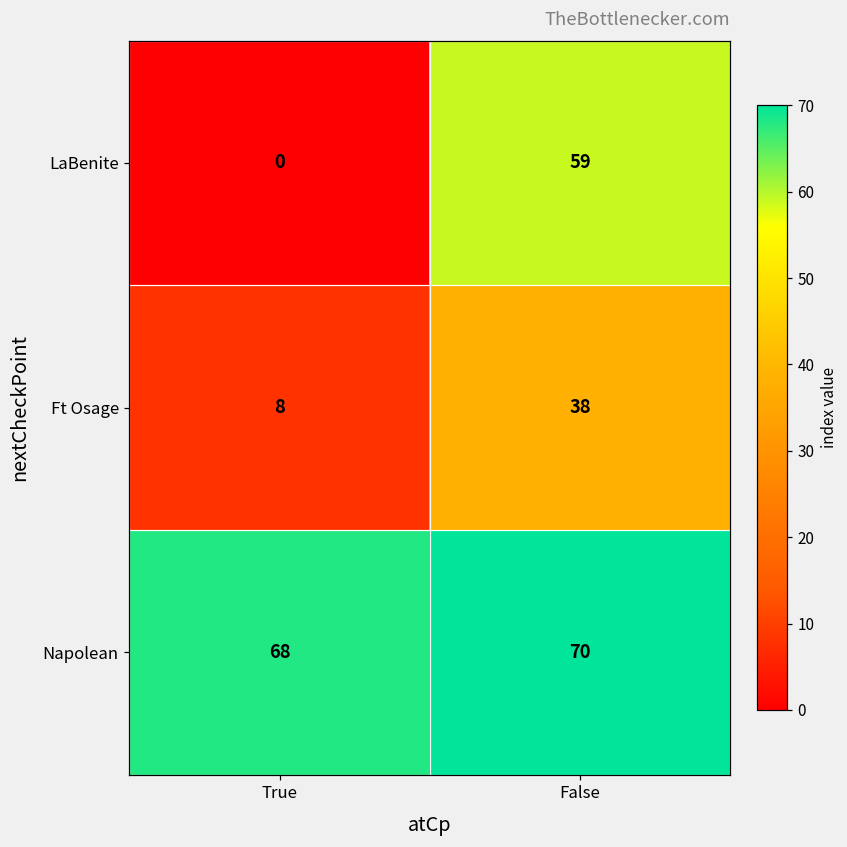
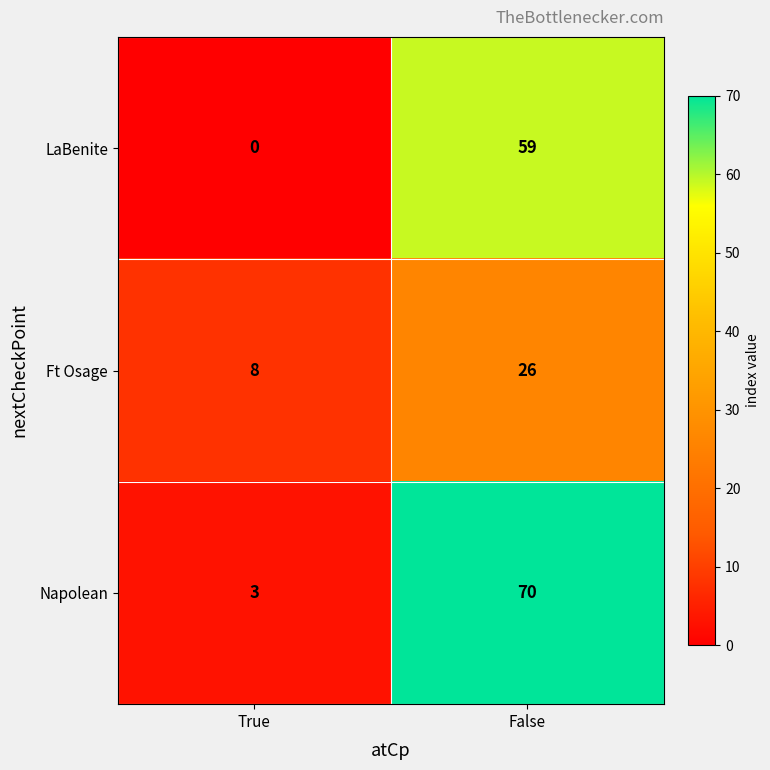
  {
    "LaBenite": {
      "True": 0,
      "False": 59
    },
    "Ft Osage": {
      "True": 8,
-     "False": 38
+     "False": 26
    },
    "Napolean": {
-     "True": 68,
+     "True": 3,
      "False": 70
    }
  }
